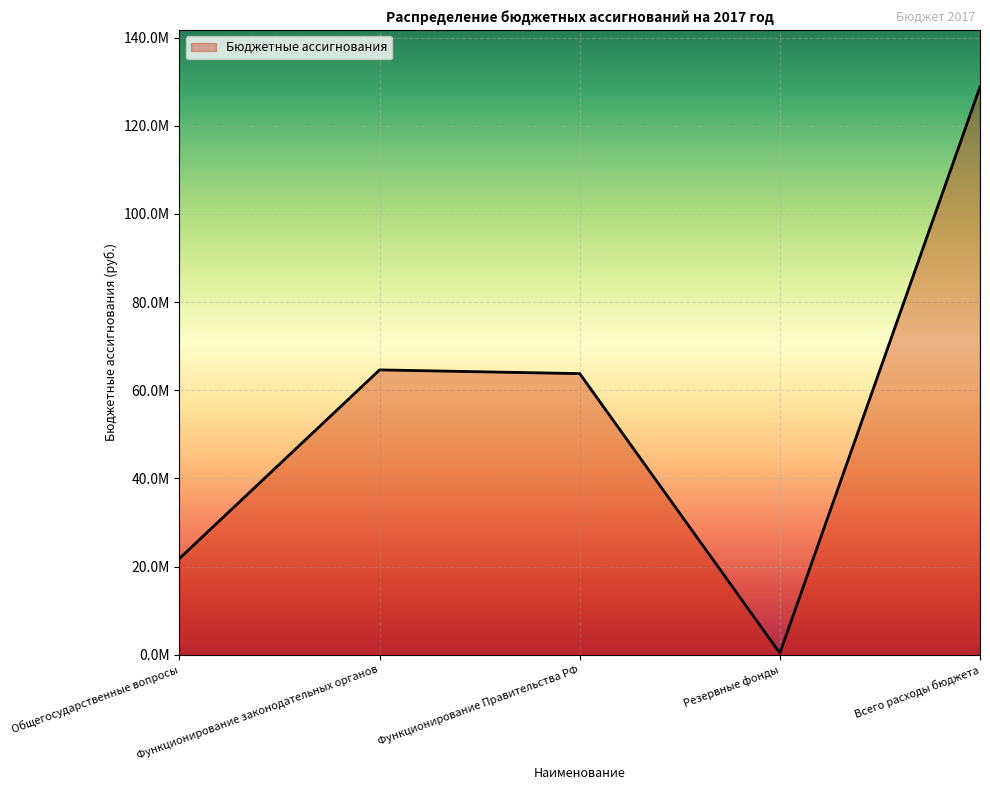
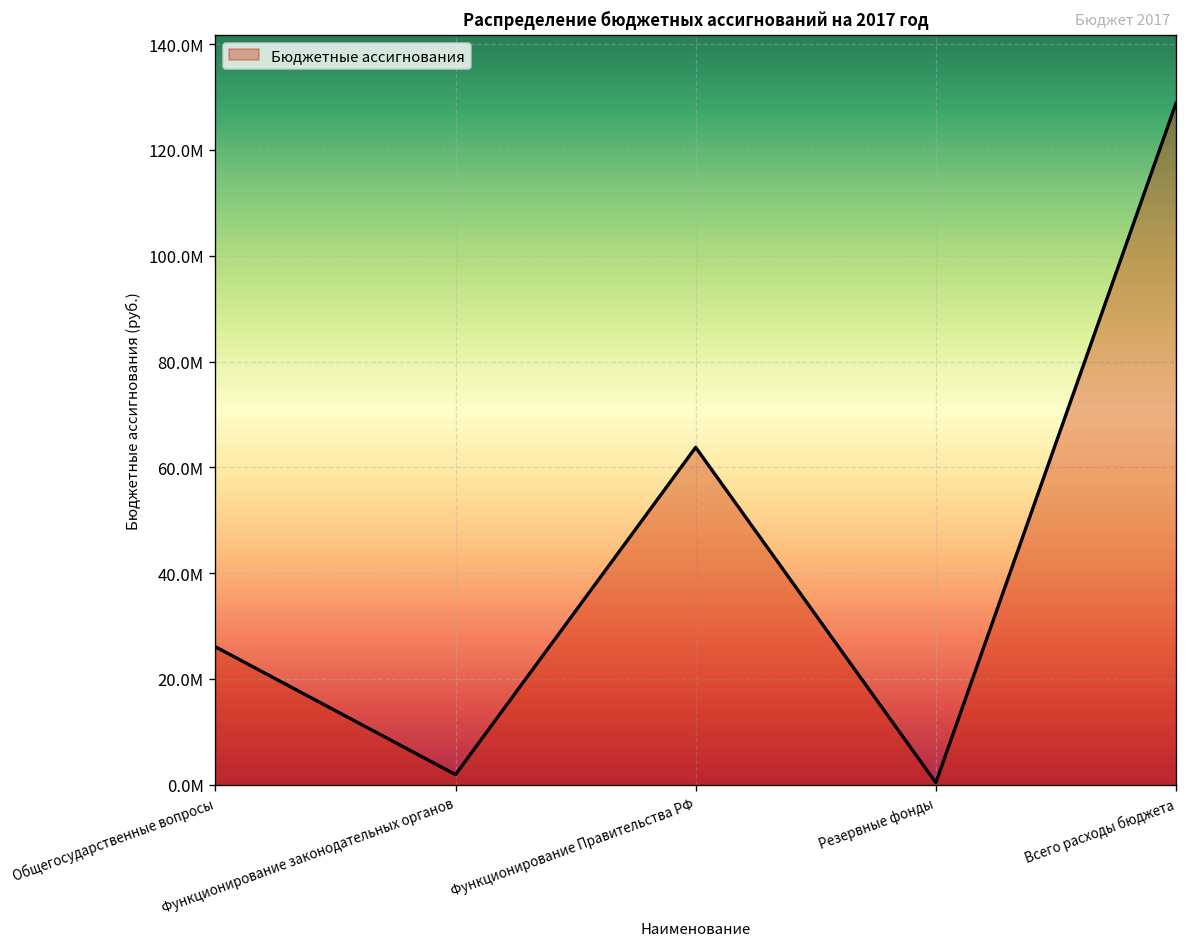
  {
-   "Общегосударственные вопросы": 22000000,
-   "Функционирование законодательных органов": 65000000,
+   "Общегосударственные вопросы": 26000000,
+   "Функционирование законодательных органов": 2000000,
    "Функционирование Правительства РФ": 64000000,
    "Резервные фонды": 0,
    "Всего расходы бюджета": 129000000
  }
